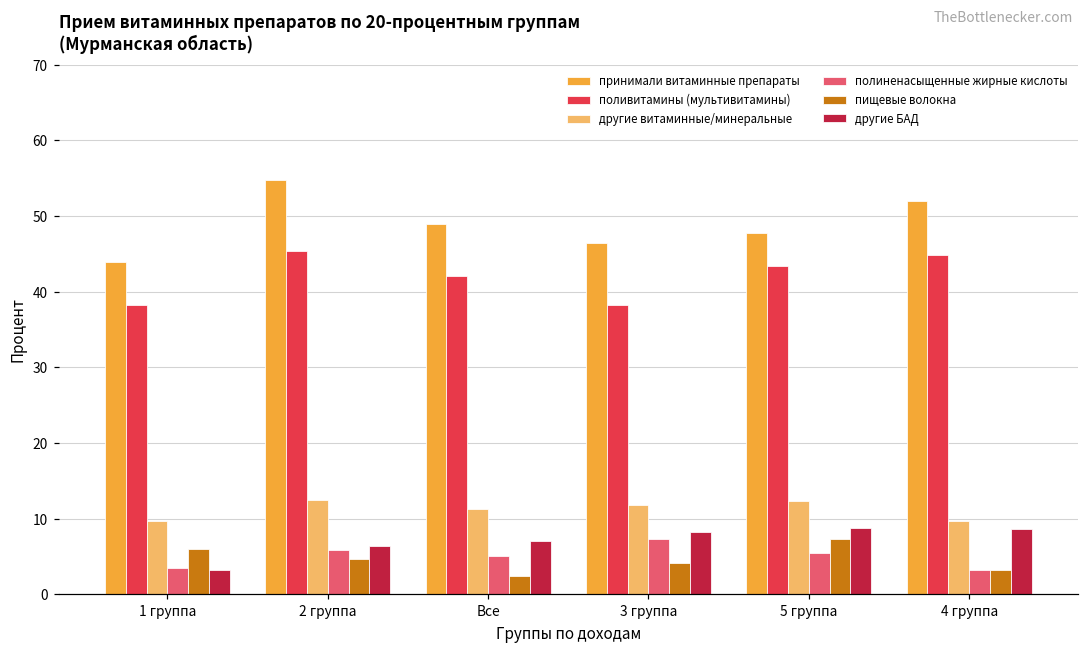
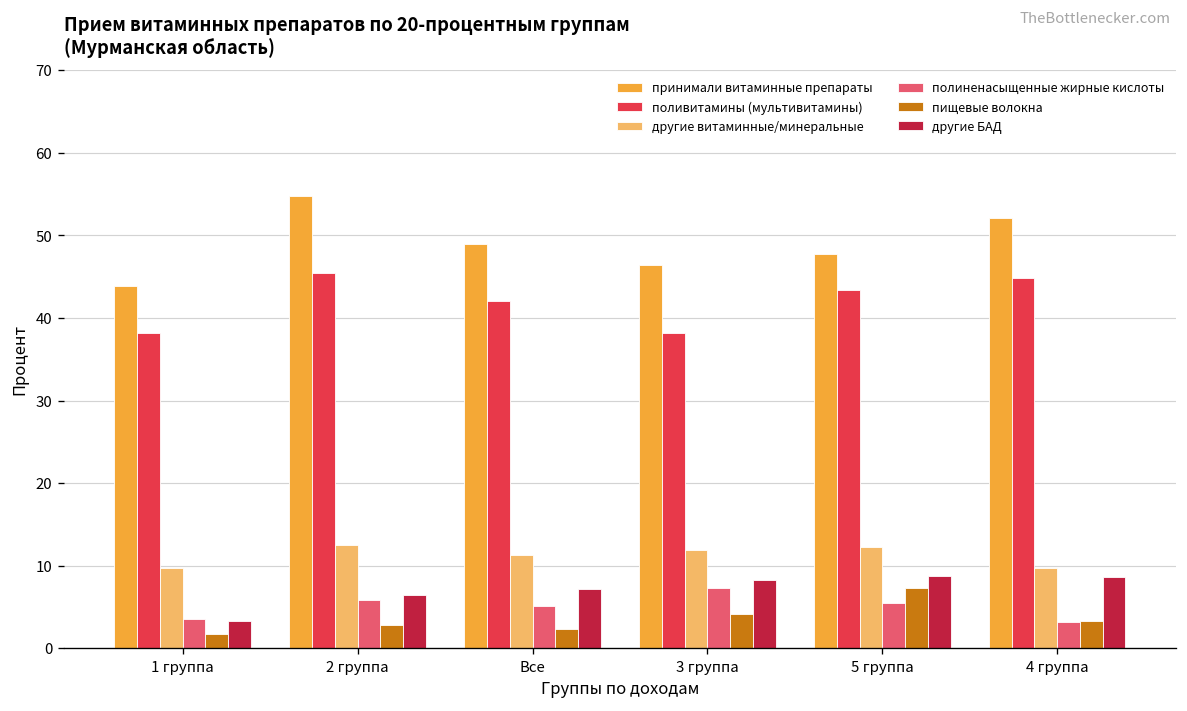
  {
    "пищевые волокна": {
-     "1 группа": 6,
-     "2 группа": 5,
+     "1 группа": 2,
+     "2 группа": 3,
      "Все": 2,
      "3 группа": 4,
      "5 группа": 7,
      "4 группа": 3
    }
  }
